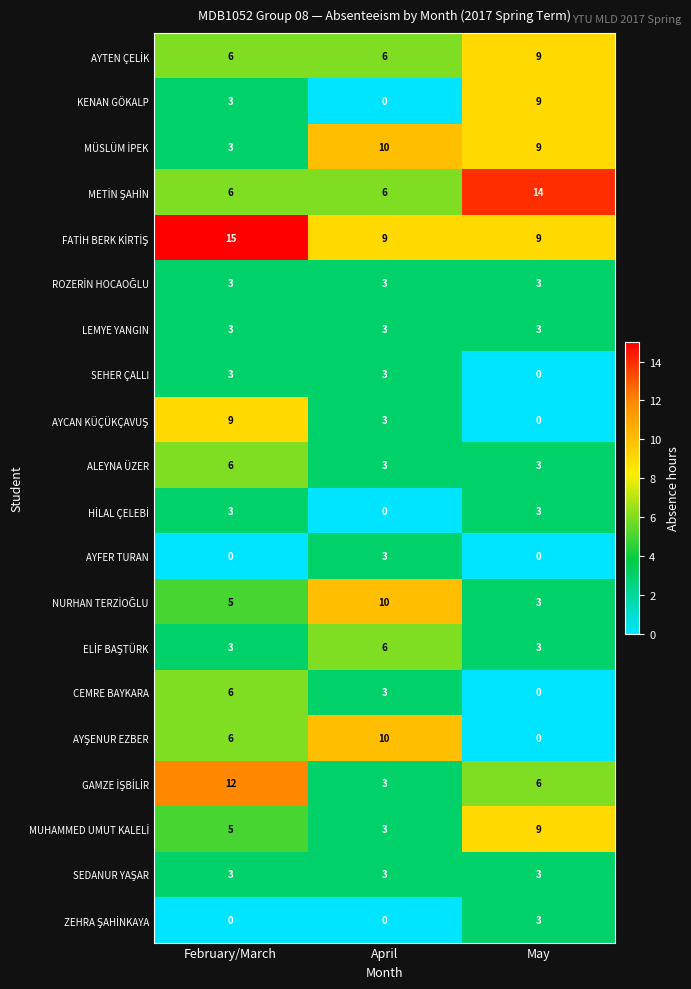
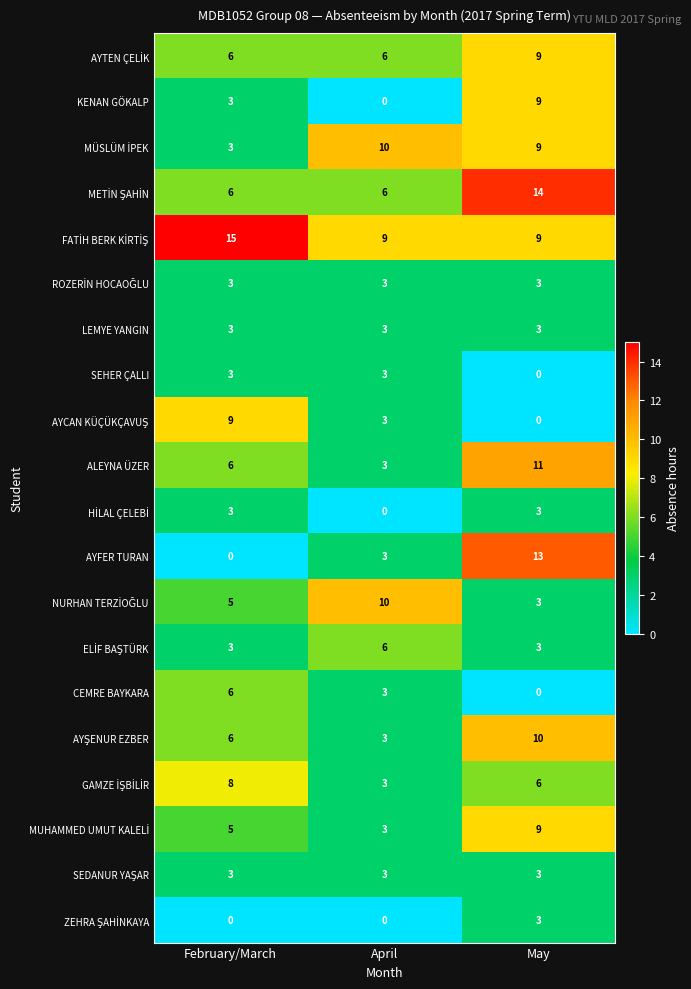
  {
    "AYTEN ÇELİK": {
      "February/March": 6,
      "April": 6,
      "May": 9
    },
    "KENAN GÖKALP": {
      "February/March": 3,
      "April": 0,
      "May": 9
    },
    "MÜSLÜM İPEK": {
      "February/March": 3,
      "April": 10,
      "May": 9
    },
    "METİN ŞAHİN": {
      "February/March": 6,
      "April": 6,
      "May": 14
    },
    "FATİH BERK KİRTİŞ": {
      "February/March": 15,
      "April": 9,
      "May": 9
    },
    "ROZERİN HOCAOĞLU": {
      "February/March": 3,
      "April": 3,
      "May": 3
    },
    "LEMYE YANGIN": {
      "February/March": 3,
      "April": 3,
      "May": 3
    },
    "SEHER ÇALLI": {
      "February/March": 3,
      "April": 3,
      "May": 0
    },
    "AYCAN KÜÇÜKÇAVUŞ": {
      "February/March": 9,
      "April": 3,
      "May": 0
    },
    "ALEYNA ÜZER": {
      "February/March": 6,
      "April": 3,
-     "May": 3
+     "May": 11
    },
    "HİLAL ÇELEBİ": {
      "February/March": 3,
      "April": 0,
      "May": 3
    },
    "AYFER TURAN": {
      "February/March": 0,
      "April": 3,
-     "May": 0
+     "May": 13
    },
    "NURHAN TERZİOĞLU": {
      "February/March": 5,
      "April": 10,
      "May": 3
    },
    "ELİF BAŞTÜRK": {
      "February/March": 3,
      "April": 6,
      "May": 3
    },
    "CEMRE BAYKARA": {
      "February/March": 6,
      "April": 3,
      "May": 0
    },
    "AYŞENUR EZBER": {
      "February/March": 6,
-     "April": 10,
-     "May": 0
+     "April": 3,
+     "May": 10
    },
    "GAMZE İŞBİLİR": {
-     "February/March": 12,
+     "February/March": 8,
      "April": 3,
      "May": 6
    },
    "MUHAMMED UMUT KALELİ": {
      "February/March": 5,
      "April": 3,
      "May": 9
    },
    "SEDANUR YAŞAR": {
      "February/March": 3,
      "April": 3,
      "May": 3
    },
    "ZEHRA ŞAHİNKAYA": {
      "February/March": 0,
      "April": 0,
      "May": 3
    }
  }
